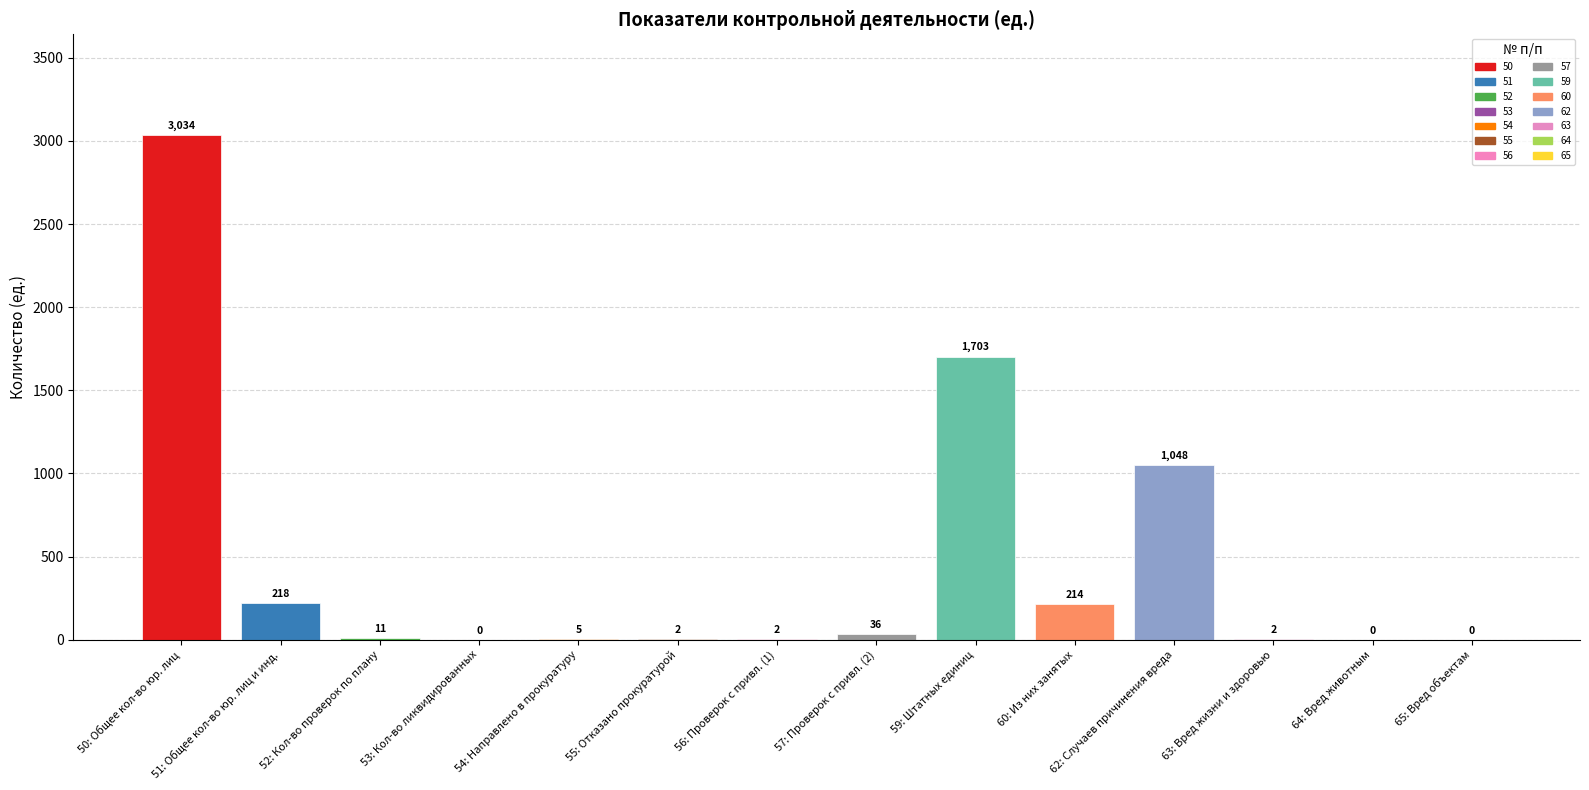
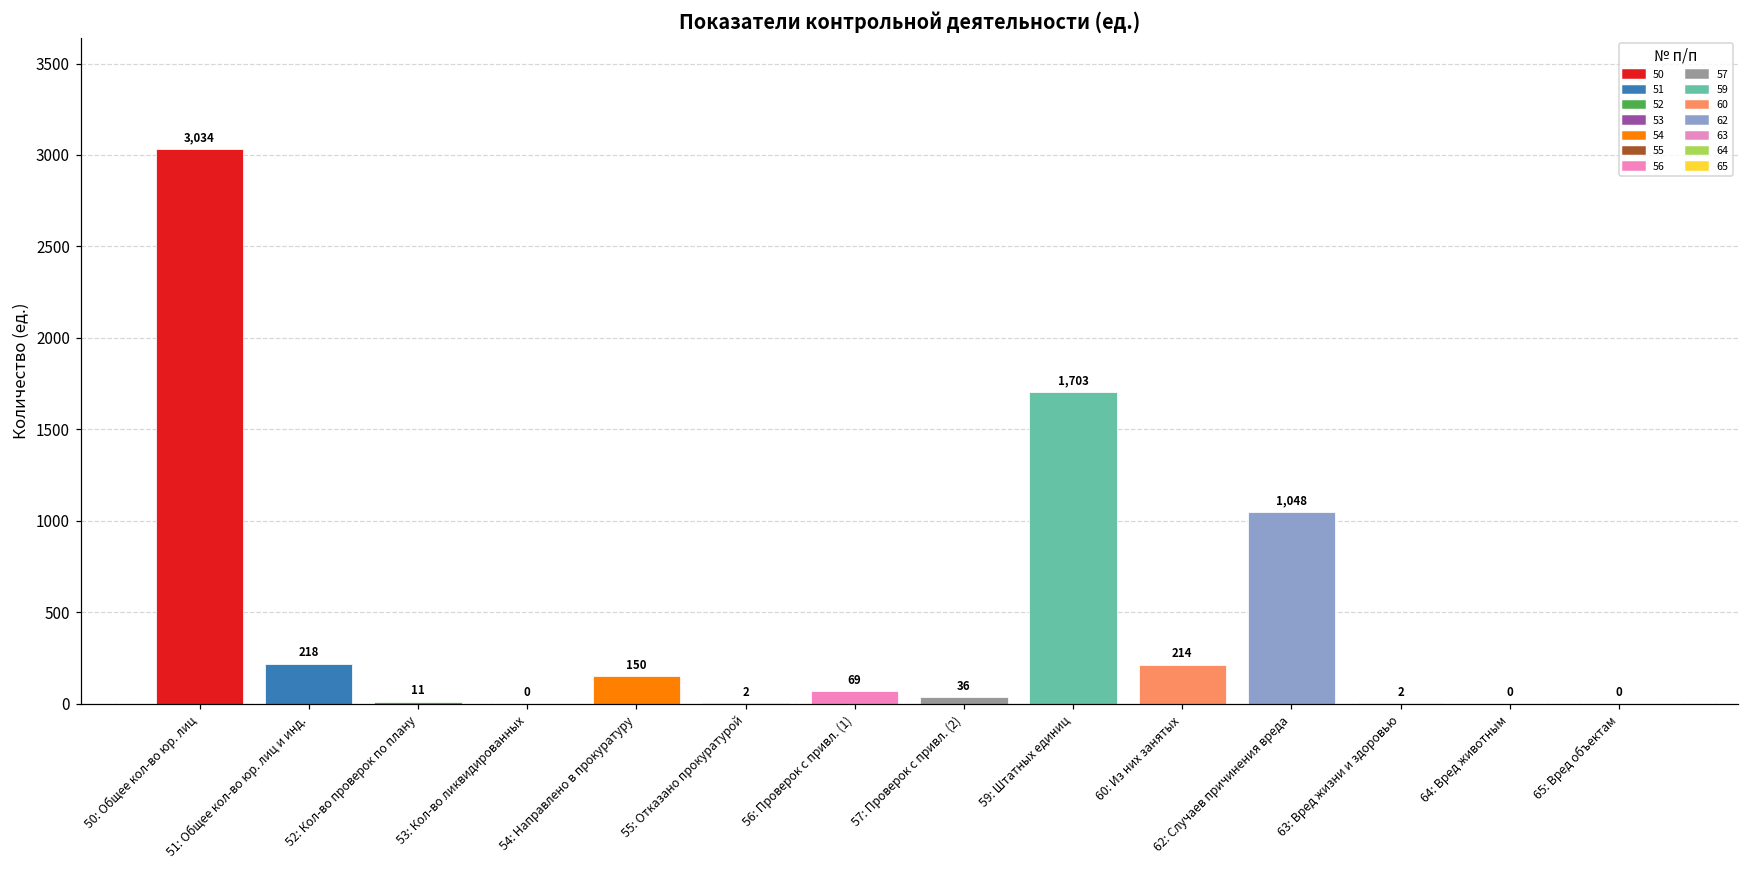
  {
    "50: Общее кол-во юр. лиц": "3,034",
    "51: Общее кол-во юр. лиц и инд.": "218",
    "52: Кол-во проверок по плану": "11",
    "53: Кол-во ликвидированных": "0",
-   "54: Направлено в прокуратуру": "5",
+   "54: Направлено в прокуратуру": "150",
    "55: Отказано прокуратурой": "2",
-   "56: Проверок с привл. (1)": "2",
+   "56: Проверок с привл. (1)": "69",
    "57: Проверок с привл. (2)": "36",
    "59: Штатных единиц": "1,703",
    "60: Из них занятых": "214",
    "62: Случаев причинения вреда": "1,048",
    "63: Вред жизни и здоровью": "2",
    "64: Вред животным": "0",
    "65: Вред объектам": "0"
  }
